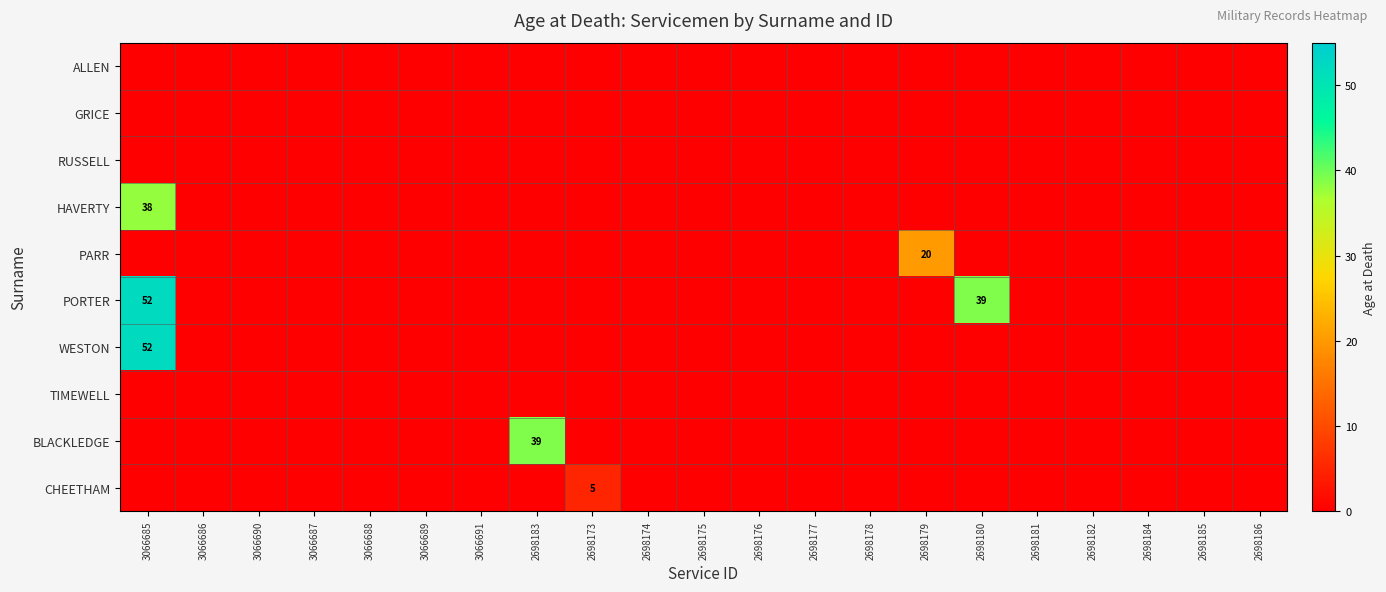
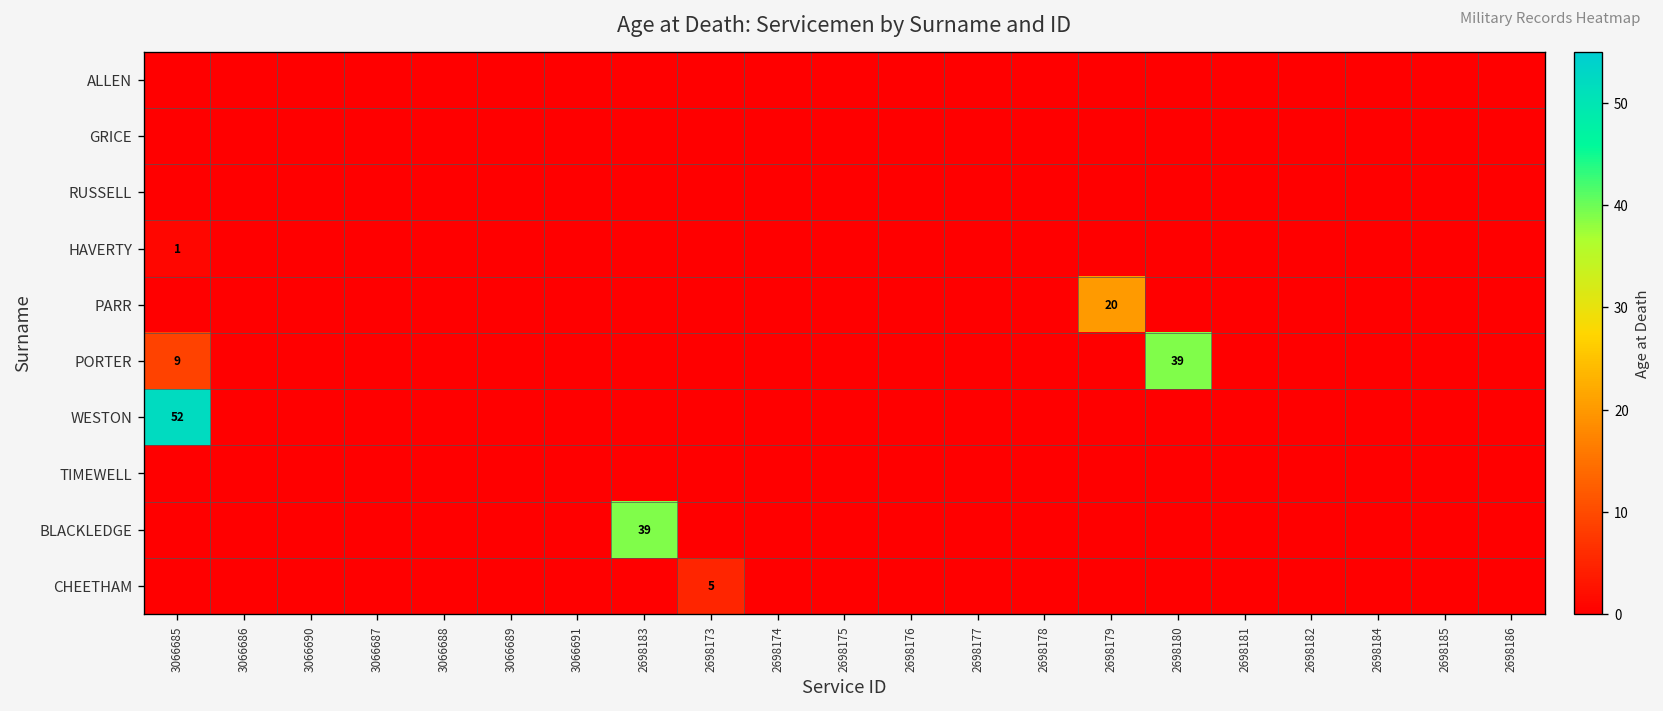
  {
    "HAVERTY": {
-     "3066685": 38
+     "3066685": 1
    },
    "PARR": {
      "2698179": 20
    },
    "PORTER": {
-     "3066685": 52,
+     "3066685": 9,
      "2698180": 39
    },
    "WESTON": {
      "3066685": 52
    },
    "BLACKLEDGE": {
      "2698183": 39
    },
    "CHEETHAM": {
      "2698173": 5
    }
  }
